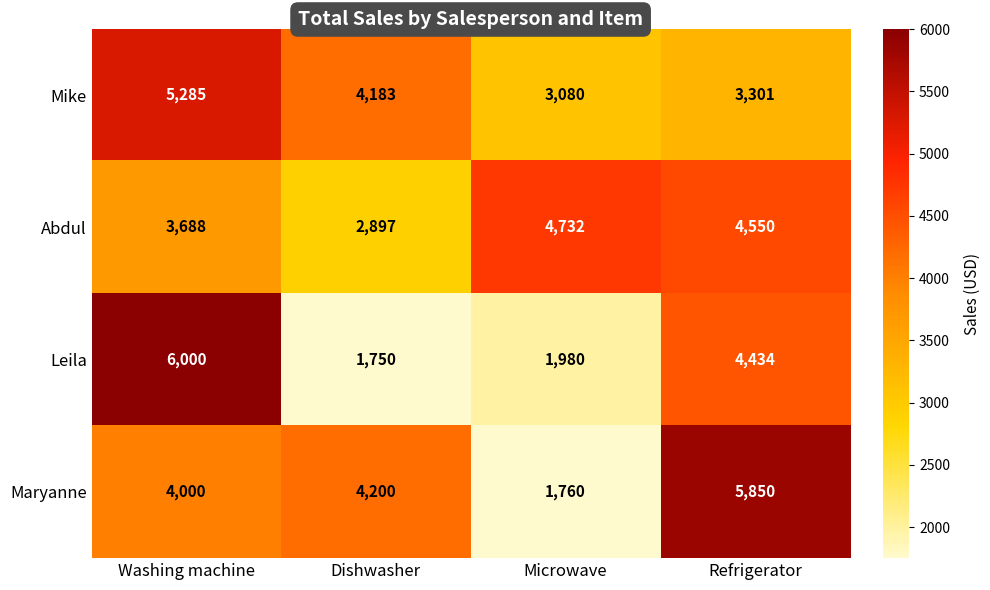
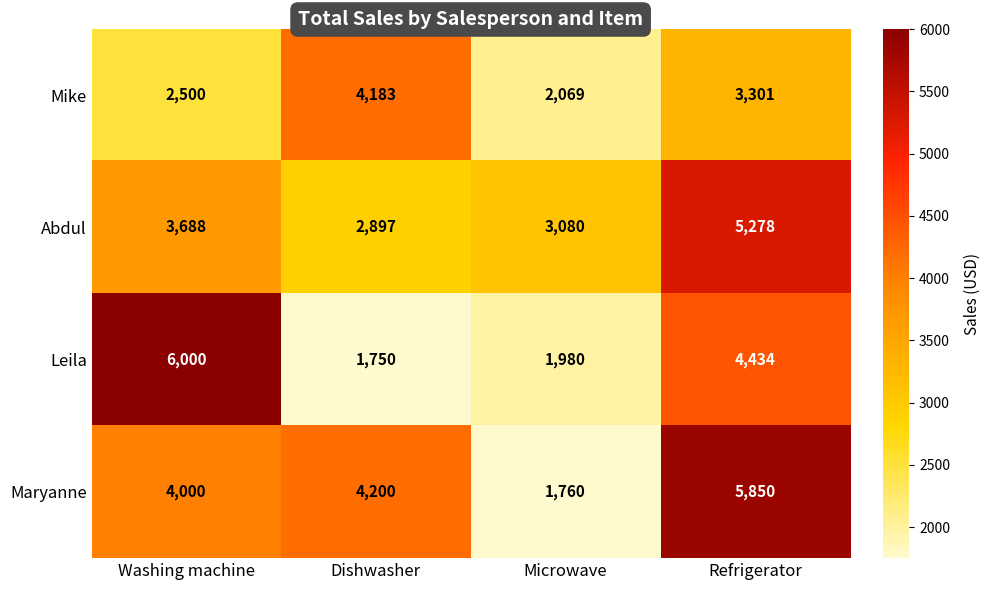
  {
    "Mike": {
-     "Washing machine": "5,285",
+     "Washing machine": "2,500",
      "Dishwasher": "4,183",
-     "Microwave": "3,080",
+     "Microwave": "2,069",
      "Refrigerator": "3,301"
    },
    "Abdul": {
      "Washing machine": "3,688",
      "Dishwasher": "2,897",
-     "Microwave": "4,732",
-     "Refrigerator": "4,550"
+     "Microwave": "3,080",
+     "Refrigerator": "5,278"
    },
    "Leila": {
      "Washing machine": "6,000",
      "Dishwasher": "1,750",
      "Microwave": "1,980",
      "Refrigerator": "4,434"
    },
    "Maryanne": {
      "Washing machine": "4,000",
      "Dishwasher": "4,200",
      "Microwave": "1,760",
      "Refrigerator": "5,850"
    }
  }
